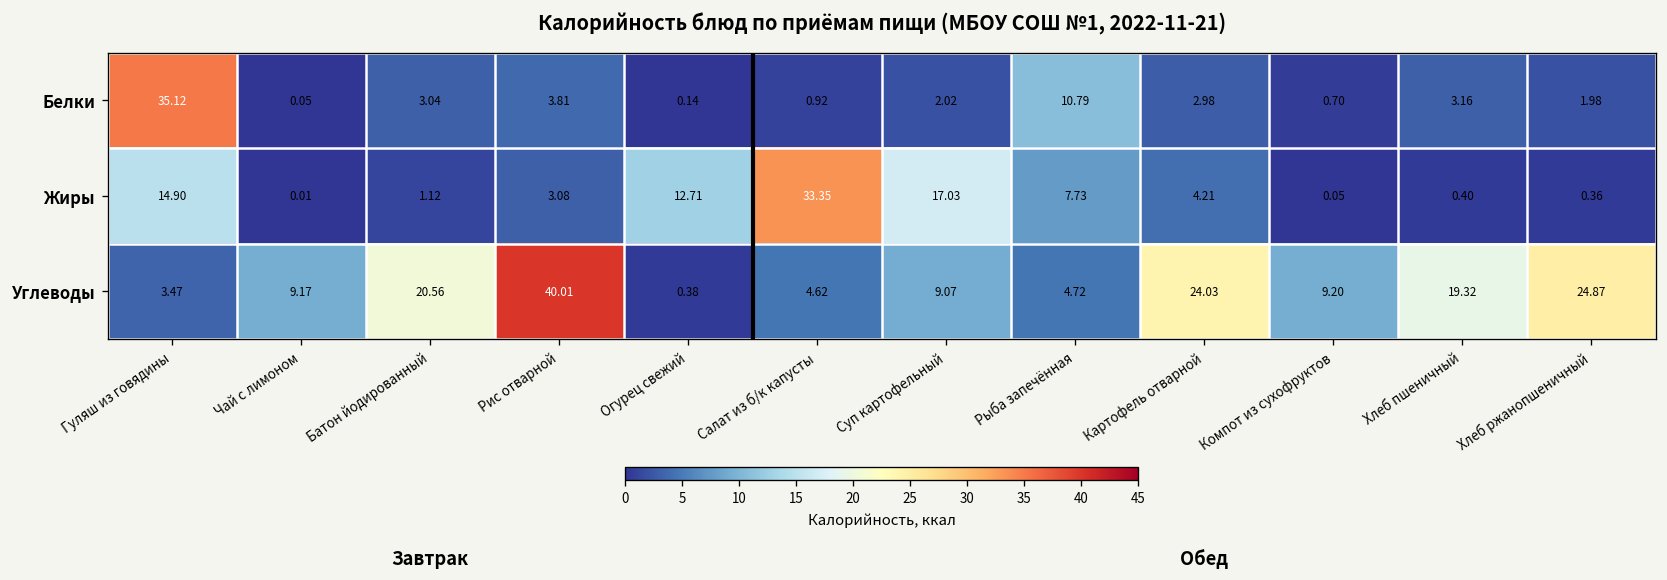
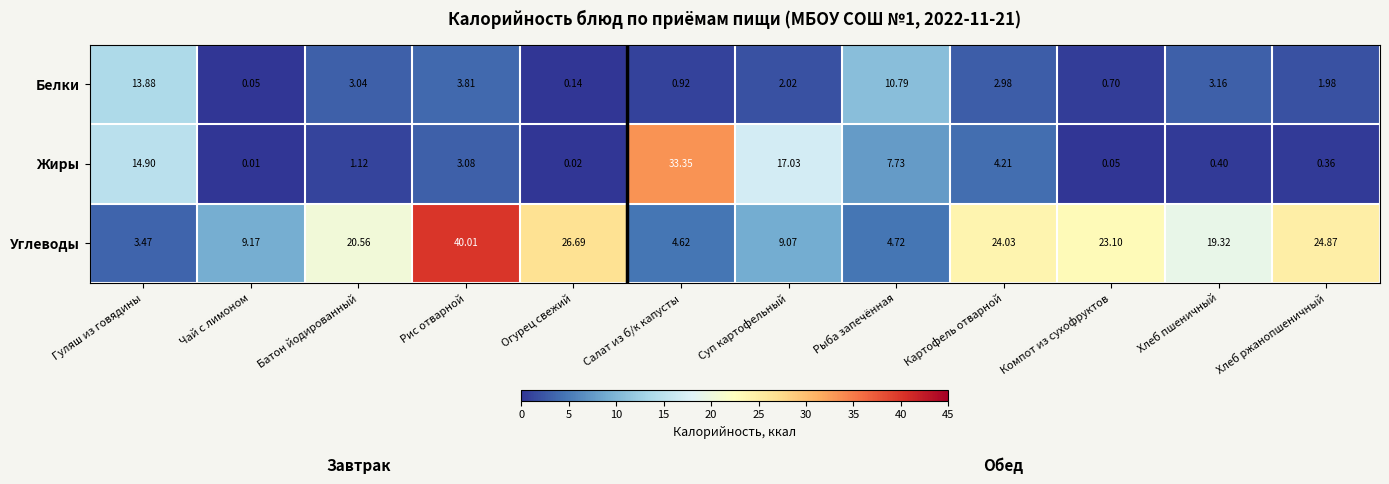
  {
    "Белки": {
-     "Гуляш из говядины": 35.12,
+     "Гуляш из говядины": 13.88,
      "Чай с лимоном": 0.05,
      "Батон йодированный": 3.04,
      "Рис отварной": 3.81,
      "Огурец свежий": 0.14,
      "Салат из б/к капусты": 0.92,
      "Суп картофельный": 2.02,
      "Рыба запечённая": 10.79,
      "Картофель отварной": 2.98,
      "Компот из сухофруктов": 0.70,
      "Хлеб пшеничный": 3.16,
      "Хлеб ржанопшеничный": 1.98
    },
    "Жиры": {
      "Гуляш из говядины": 14.90,
      "Чай с лимоном": 0.01,
      "Батон йодированный": 1.12,
      "Рис отварной": 3.08,
-     "Огурец свежий": 12.71,
+     "Огурец свежий": 0.02,
      "Салат из б/к капусты": 33.35,
      "Суп картофельный": 17.03,
      "Рыба запечённая": 7.73,
      "Картофель отварной": 4.21,
      "Компот из сухофруктов": 0.05,
      "Хлеб пшеничный": 0.40,
      "Хлеб ржанопшеничный": 0.36
    },
    "Углеводы": {
      "Гуляш из говядины": 3.47,
      "Чай с лимоном": 9.17,
      "Батон йодированный": 20.56,
      "Рис отварной": 40.01,
-     "Огурец свежий": 0.38,
+     "Огурец свежий": 26.69,
      "Салат из б/к капусты": 4.62,
      "Суп картофельный": 9.07,
      "Рыба запечённая": 4.72,
      "Картофель отварной": 24.03,
-     "Компот из сухофруктов": 9.20,
+     "Компот из сухофруктов": 23.10,
      "Хлеб пшеничный": 19.32,
      "Хлеб ржанопшеничный": 24.87
    }
  }
